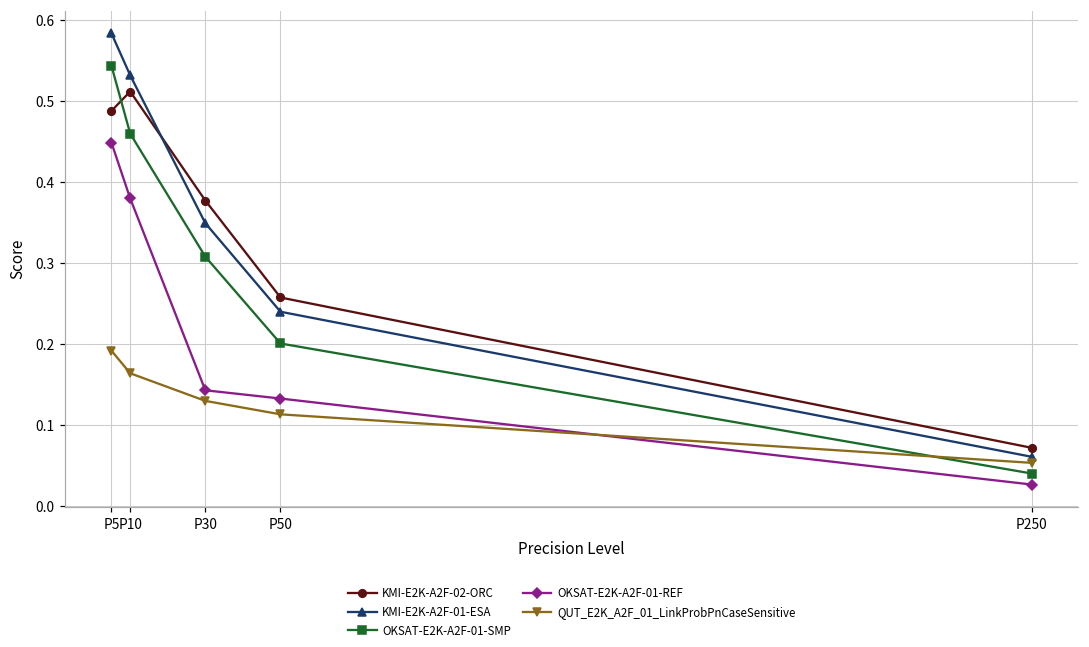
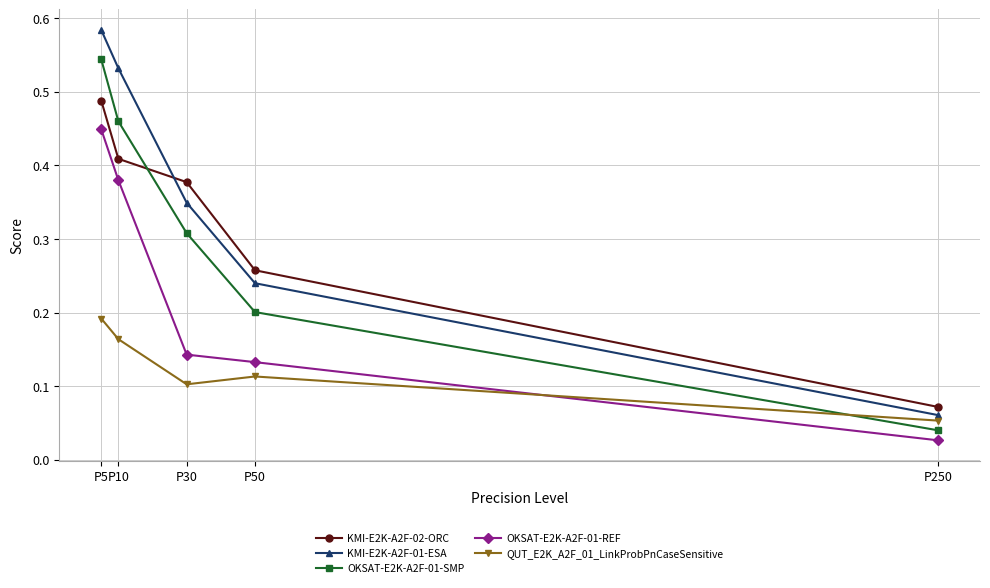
  {
    "KMI-E2K-A2F-02-ORC": {
      "P5": 0.49,
-     "P10": 0.51,
+     "P10": 0.41,
      "P30": 0.38,
      "P50": 0.26,
      "P250": 0.07
    },
    "KMI-E2K-A2F-01-ESA": {
      "P5": 0.58,
      "P10": 0.53,
      "P30": 0.35,
      "P50": 0.24,
      "P250": 0.06
    },
    "OKSAT-E2K-A2F-01-SMP": {
      "P5": 0.54,
      "P10": 0.46,
      "P30": 0.31,
      "P50": 0.20,
      "P250": 0.04
    },
    "OKSAT-E2K-A2F-01-REF": {
      "P5": 0.45,
      "P10": 0.38,
      "P30": 0.14,
      "P50": 0.13,
      "P250": 0.03
    },
    "QUT_E2K_A2F_01_LinkProbPnCaseSensitive": {
      "P5": 0.19,
      "P10": 0.16,
-     "P30": 0.13,
+     "P30": 0.10,
      "P50": 0.11,
      "P250": 0.05
    }
  }
